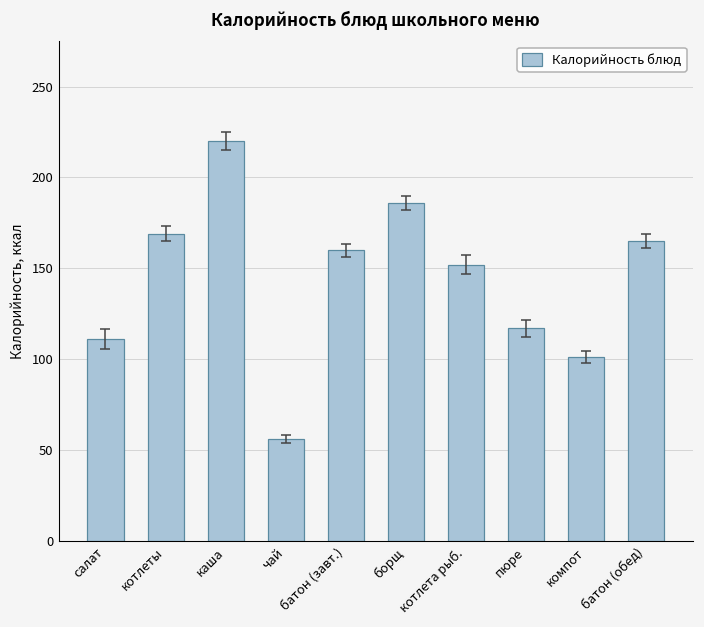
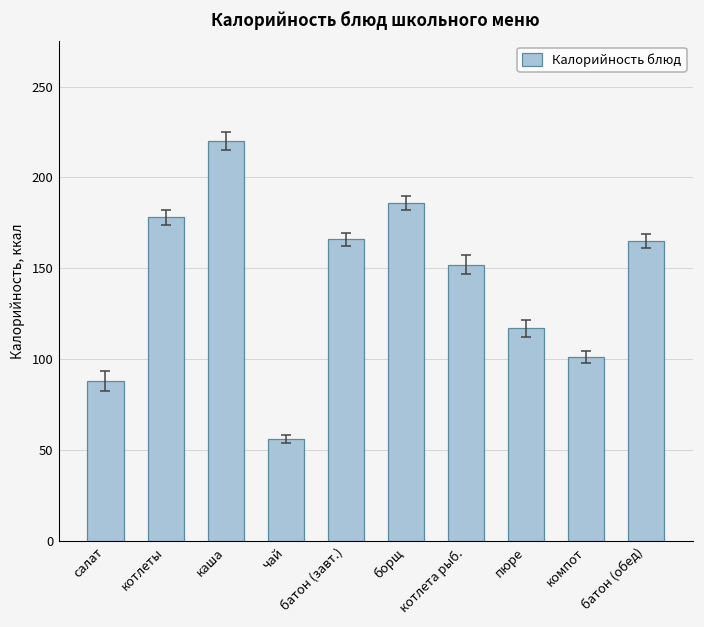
  {
    "Калорийность блюд": {
-     "салат": 111,
-     "котлеты": 169,
+     "салат": 88,
+     "котлеты": 178,
      "каша": 220,
      "чай": 56,
-     "батон (завт.)": 160,
+     "батон (завт.)": 166,
      "борщ": 186,
      "котлета рыб.": 152,
      "пюре": 117,
      "компот": 101,
      "батон (обед)": 165
    }
  }
